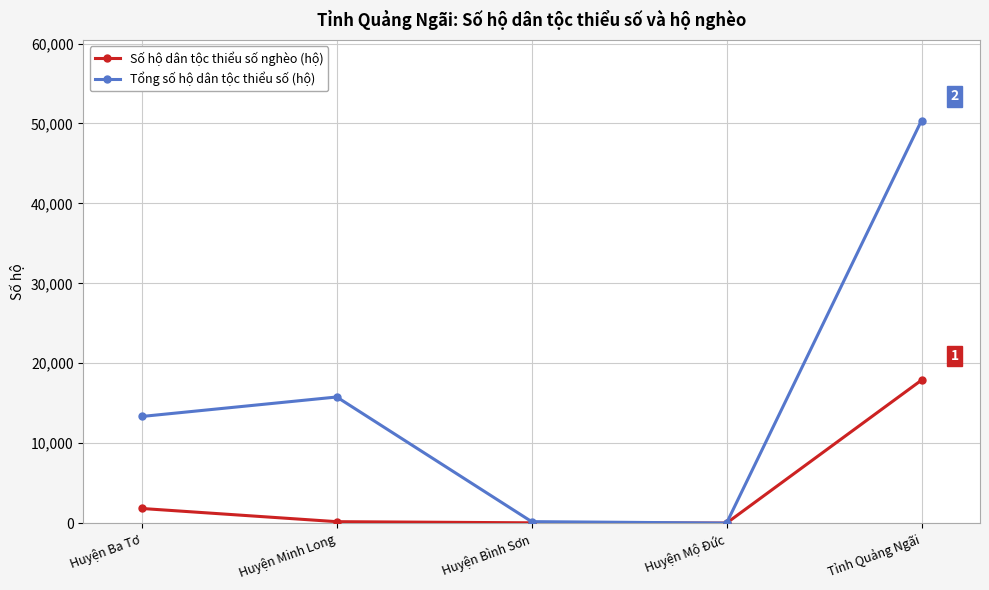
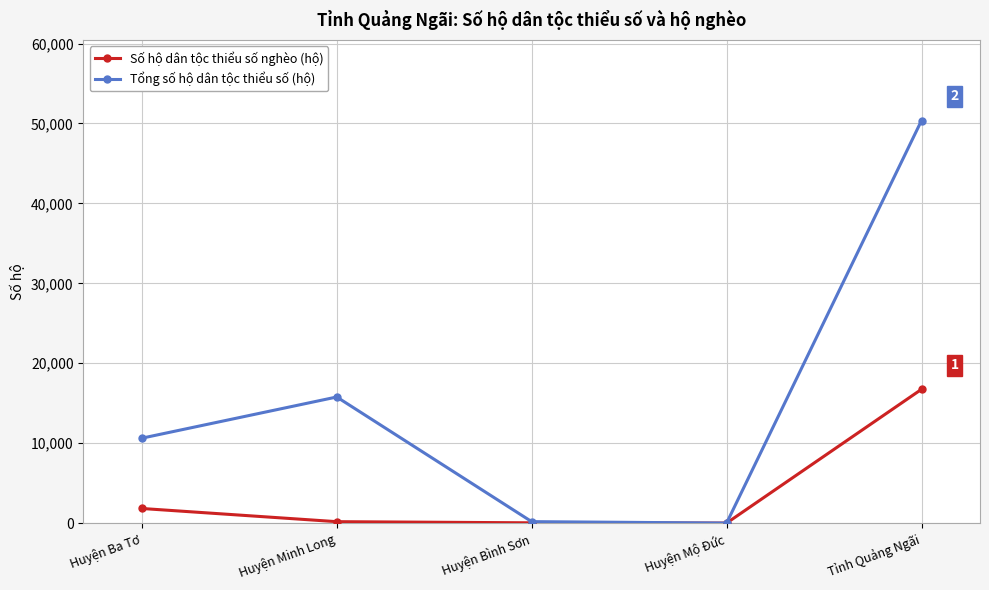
  {
    "Số hộ dân tộc thiểu số nghèo (hộ)": {
      "Huyện Ba Tơ": "2,000",
      "Huyện Minh Long": "0",
-     "Tỉnh Quảng Ngãi": "18,000"
+     "Tỉnh Quảng Ngãi": "17,000"
    },
    "Tổng số hộ dân tộc thiểu số (hộ)": {
-     "Huyện Ba Tơ": "13,000",
+     "Huyện Ba Tơ": "11,000",
      "Huyện Minh Long": "16,000",
      "Tỉnh Quảng Ngãi": "50,000"
    }
  }
